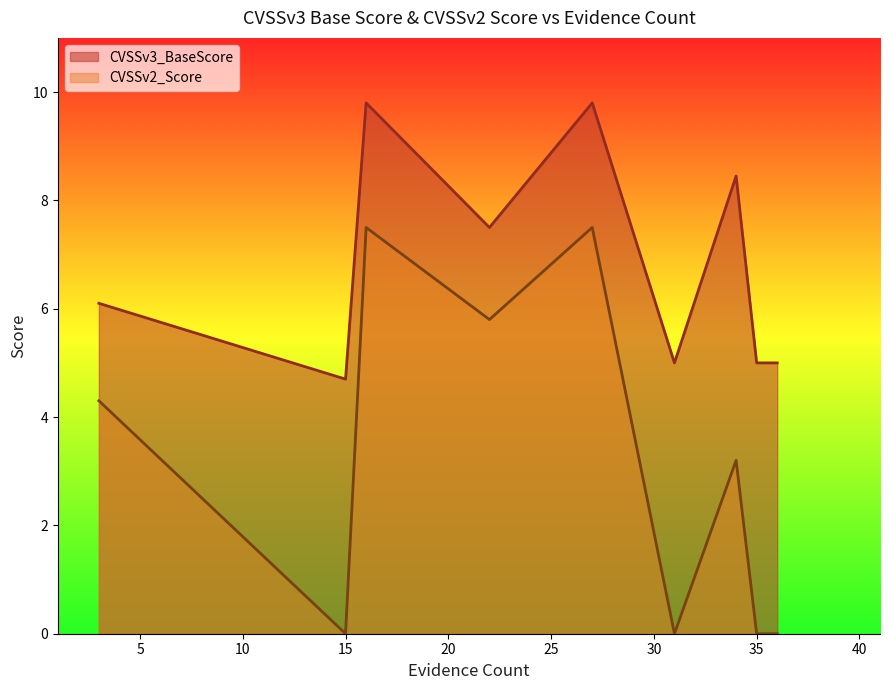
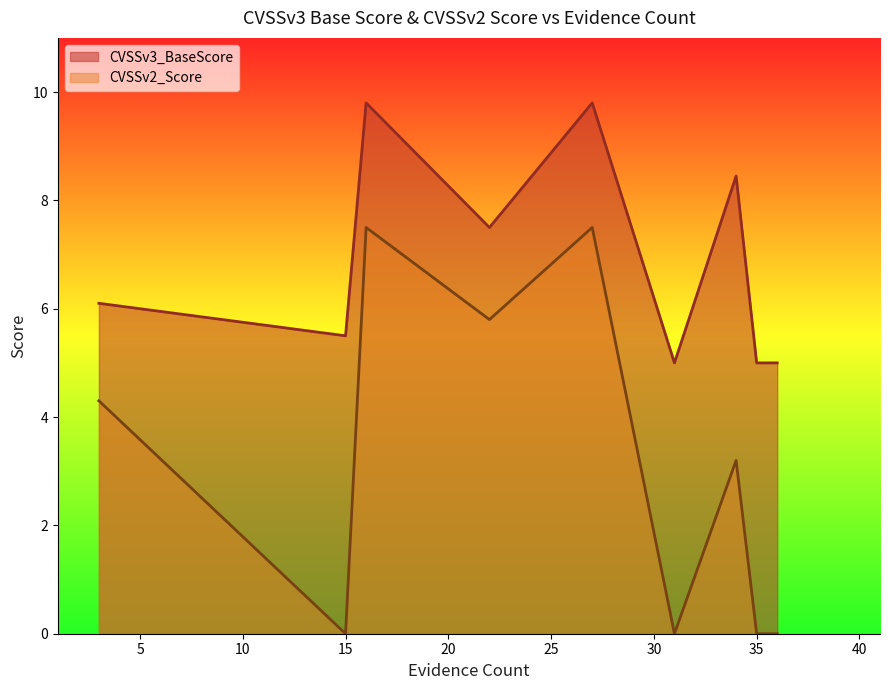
  {
    "CVSSv3_BaseScore": {
-     "15": 4.7,
+     "15": 5.5,
      "35": 5.0
    },
    "CVSSv2_Score": {
      "15": 0.0,
      "35": 0.0
    }
  }
